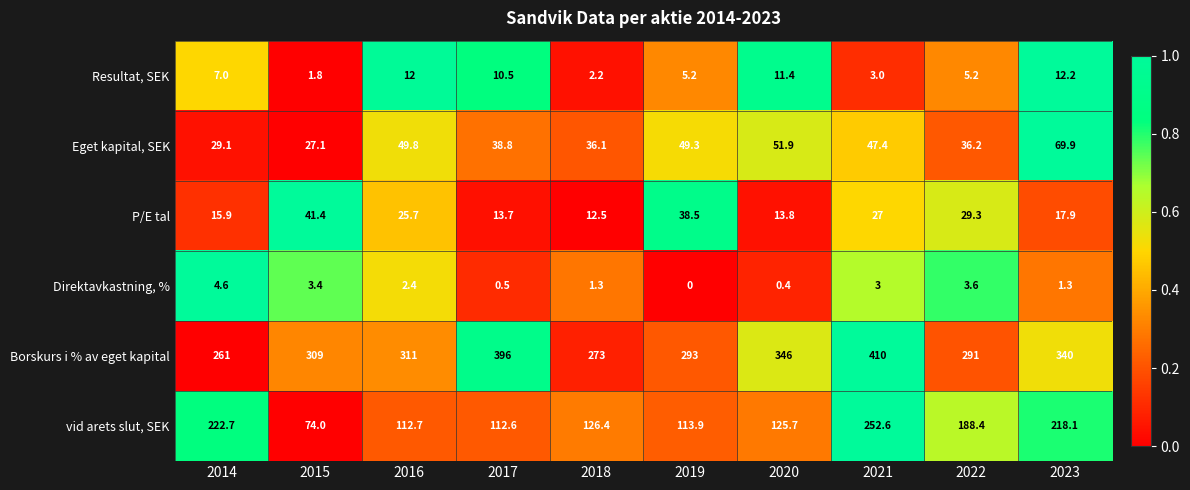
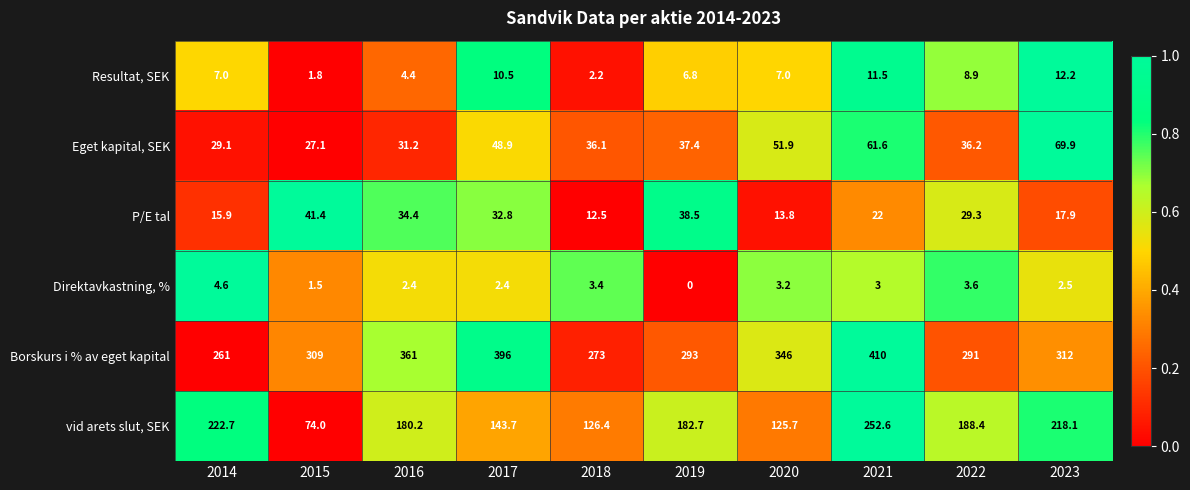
  {
    "Resultat, SEK": {
      "2014": 7.0,
      "2015": 1.8,
-     "2016": 12,
+     "2016": 4.4,
      "2017": 10.5,
      "2018": 2.2,
-     "2019": 5.2,
-     "2020": 11.4,
-     "2021": 3.0,
-     "2022": 5.2,
+     "2019": 6.8,
+     "2020": 7.0,
+     "2021": 11.5,
+     "2022": 8.9,
      "2023": 12.2
    },
    "Eget kapital, SEK": {
      "2014": 29.1,
      "2015": 27.1,
-     "2016": 49.8,
-     "2017": 38.8,
+     "2016": 31.2,
+     "2017": 48.9,
      "2018": 36.1,
-     "2019": 49.3,
+     "2019": 37.4,
      "2020": 51.9,
-     "2021": 47.4,
+     "2021": 61.6,
      "2022": 36.2,
      "2023": 69.9
    },
    "P/E tal": {
      "2014": 15.9,
      "2015": 41.4,
-     "2016": 25.7,
-     "2017": 13.7,
+     "2016": 34.4,
+     "2017": 32.8,
      "2018": 12.5,
      "2019": 38.5,
      "2020": 13.8,
-     "2021": 27,
+     "2021": 22,
      "2022": 29.3,
      "2023": 17.9
    },
    "Direktavkastning, %": {
      "2014": 4.6,
-     "2015": 3.4,
+     "2015": 1.5,
      "2016": 2.4,
-     "2017": 0.5,
-     "2018": 1.3,
+     "2017": 2.4,
+     "2018": 3.4,
      "2019": 0,
-     "2020": 0.4,
+     "2020": 3.2,
      "2021": 3,
      "2022": 3.6,
-     "2023": 1.3
+     "2023": 2.5
    },
    "Borskurs i % av eget kapital": {
      "2014": 261,
      "2015": 309,
-     "2016": 311,
+     "2016": 361,
      "2017": 396,
      "2018": 273,
      "2019": 293,
      "2020": 346,
      "2021": 410,
      "2022": 291,
-     "2023": 340
+     "2023": 312
    },
    "vid arets slut, SEK": {
      "2014": 222.7,
      "2015": 74.0,
-     "2016": 112.7,
-     "2017": 112.6,
+     "2016": 180.2,
+     "2017": 143.7,
      "2018": 126.4,
-     "2019": 113.9,
+     "2019": 182.7,
      "2020": 125.7,
      "2021": 252.6,
      "2022": 188.4,
      "2023": 218.1
    }
  }
